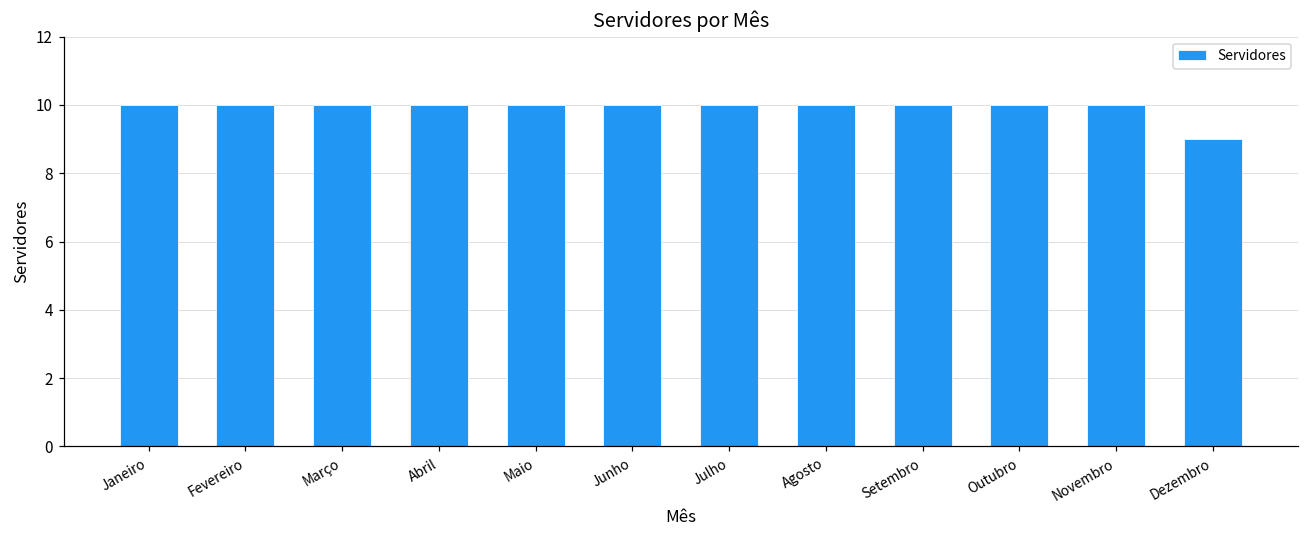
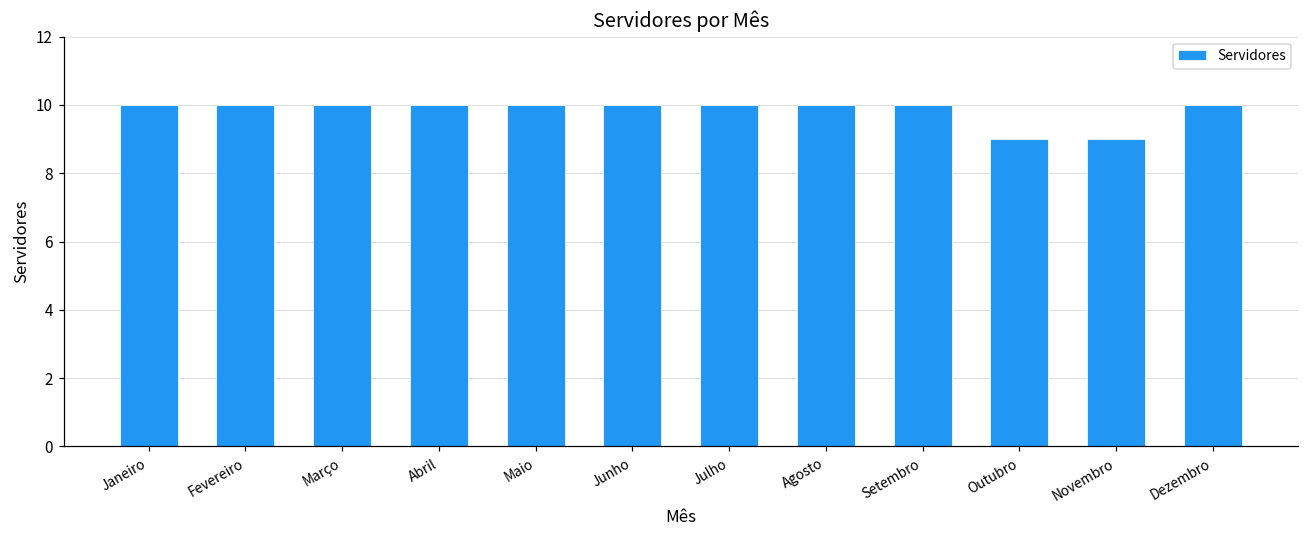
  {
    "Janeiro": 10,
    "Fevereiro": 10,
    "Março": 10,
    "Abril": 10,
    "Maio": 10,
    "Junho": 10,
    "Julho": 10,
    "Agosto": 10,
    "Setembro": 10,
-   "Outubro": 10,
-   "Novembro": 10,
-   "Dezembro": 9
+   "Outubro": 9,
+   "Novembro": 9,
+   "Dezembro": 10
  }
